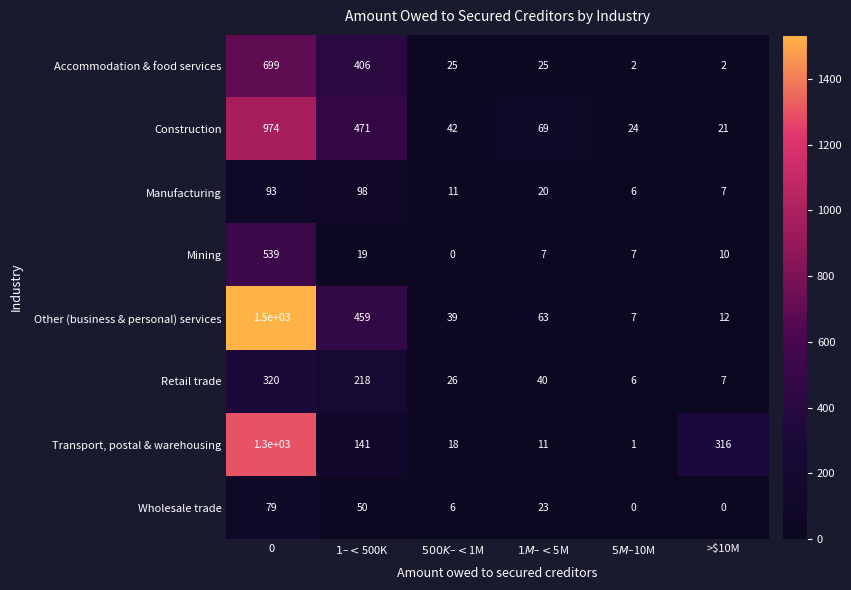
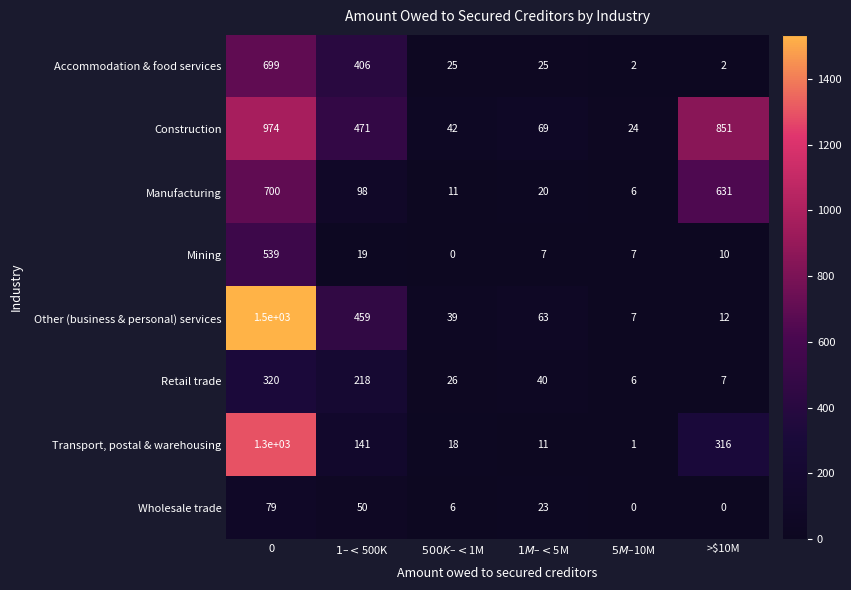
  {
    "Accommodation & food services": {
      "0": "699",
      ">$10M": "2"
    },
    "Construction": {
      "0": "974",
-     ">$10M": "21"
+     ">$10M": "851"
    },
    "Manufacturing": {
-     "0": "93",
-     ">$10M": "7"
+     "0": "700",
+     ">$10M": "631"
    },
    "Mining": {
      "0": "539",
      ">$10M": "10"
    },
    "Other (business & personal) services": {
      "0": "1.5e+03",
      ">$10M": "12"
    },
    "Retail trade": {
      "0": "320",
      ">$10M": "7"
    },
    "Transport, postal & warehousing": {
      "0": "1.3e+03",
      ">$10M": "316"
    },
    "Wholesale trade": {
      "0": "79",
      ">$10M": "0"
    }
  }
